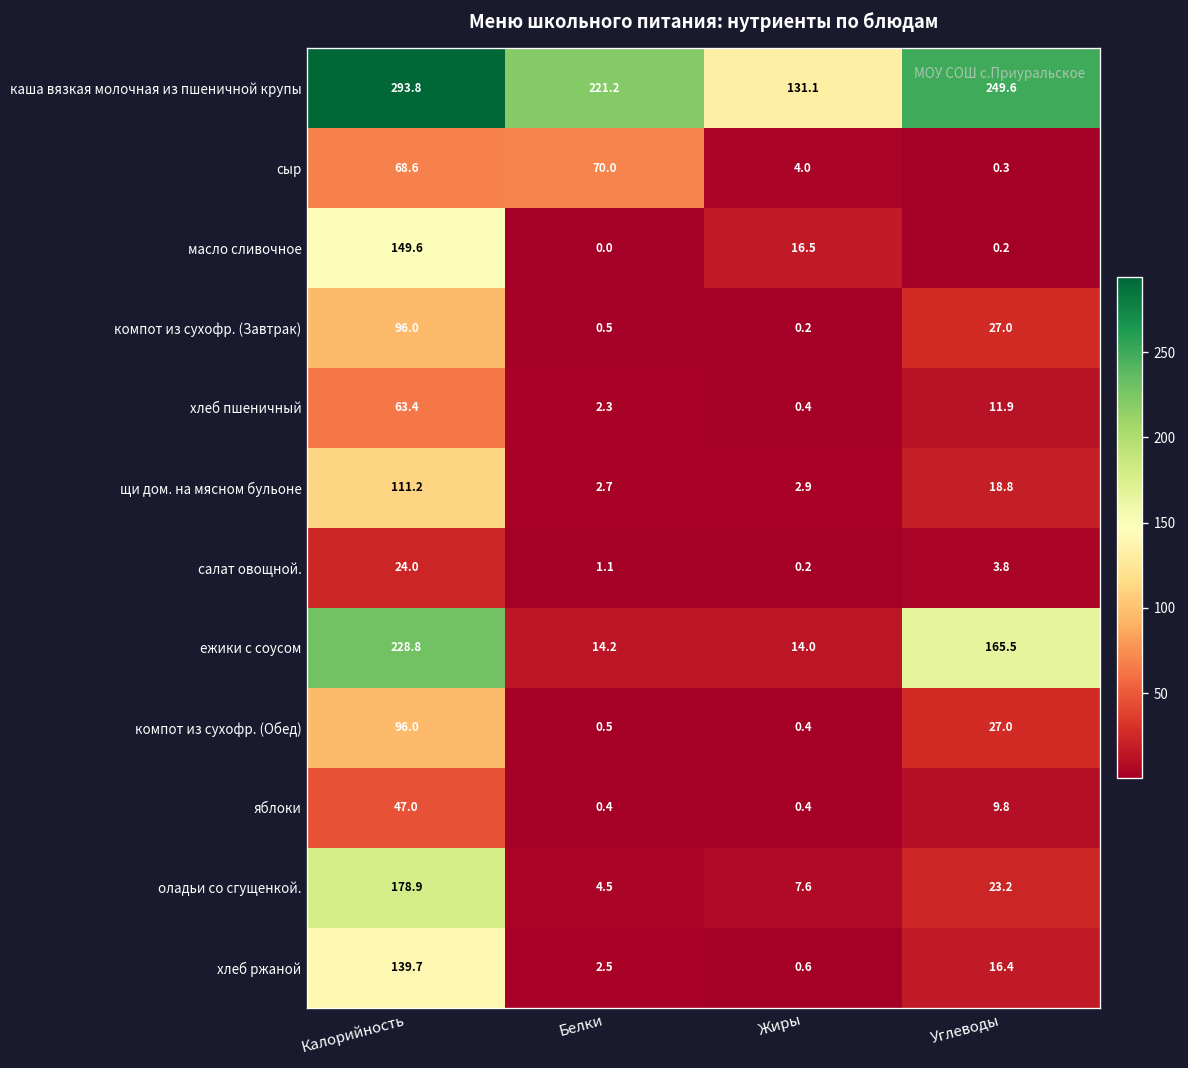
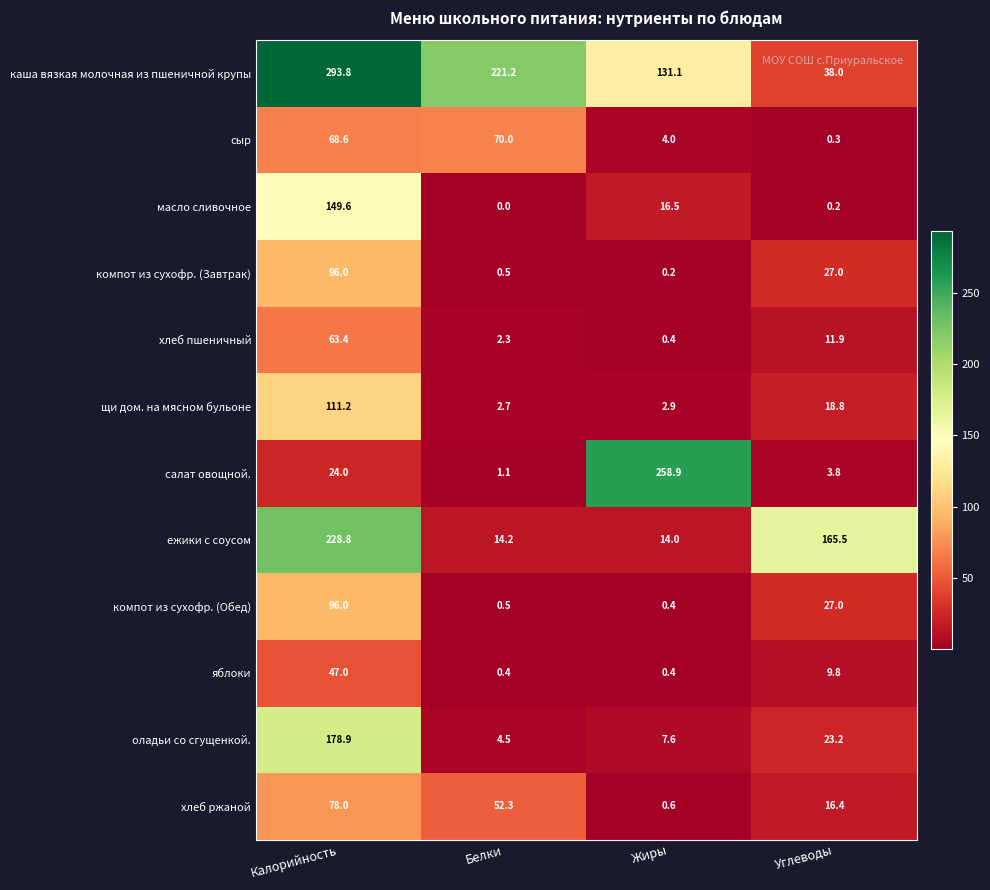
  {
    "каша вязкая молочная из пшеничной крупы": {
      "Калорийность": 293.8,
      "Белки": 221.2,
      "Жиры": 131.1,
-     "Углеводы": 249.6
+     "Углеводы": 38.0
    },
    "сыр": {
      "Калорийность": 68.6,
      "Белки": 70.0,
      "Жиры": 4.0,
      "Углеводы": 0.3
    },
    "масло сливочное": {
      "Калорийность": 149.6,
      "Белки": 0.0,
      "Жиры": 16.5,
      "Углеводы": 0.2
    },
    "компот из сухофр. (Завтрак)": {
      "Калорийность": 96.0,
      "Белки": 0.5,
      "Жиры": 0.2,
      "Углеводы": 27.0
    },
    "хлеб пшеничный": {
      "Калорийность": 63.4,
      "Белки": 2.3,
      "Жиры": 0.4,
      "Углеводы": 11.9
    },
    "щи дом. на мясном бульоне": {
      "Калорийность": 111.2,
      "Белки": 2.7,
      "Жиры": 2.9,
      "Углеводы": 18.8
    },
    "салат овощной.": {
      "Калорийность": 24.0,
      "Белки": 1.1,
-     "Жиры": 0.2,
+     "Жиры": 258.9,
      "Углеводы": 3.8
    },
    "ежики с соусом": {
      "Калорийность": 228.8,
      "Белки": 14.2,
      "Жиры": 14.0,
      "Углеводы": 165.5
    },
    "компот из сухофр. (Обед)": {
      "Калорийность": 96.0,
      "Белки": 0.5,
      "Жиры": 0.4,
      "Углеводы": 27.0
    },
    "яблоки": {
      "Калорийность": 47.0,
      "Белки": 0.4,
      "Жиры": 0.4,
      "Углеводы": 9.8
    },
    "оладьи со сгущенкой.": {
      "Калорийность": 178.9,
      "Белки": 4.5,
      "Жиры": 7.6,
      "Углеводы": 23.2
    },
    "хлеб ржаной": {
-     "Калорийность": 139.7,
-     "Белки": 2.5,
+     "Калорийность": 78.0,
+     "Белки": 52.3,
      "Жиры": 0.6,
      "Углеводы": 16.4
    }
  }
